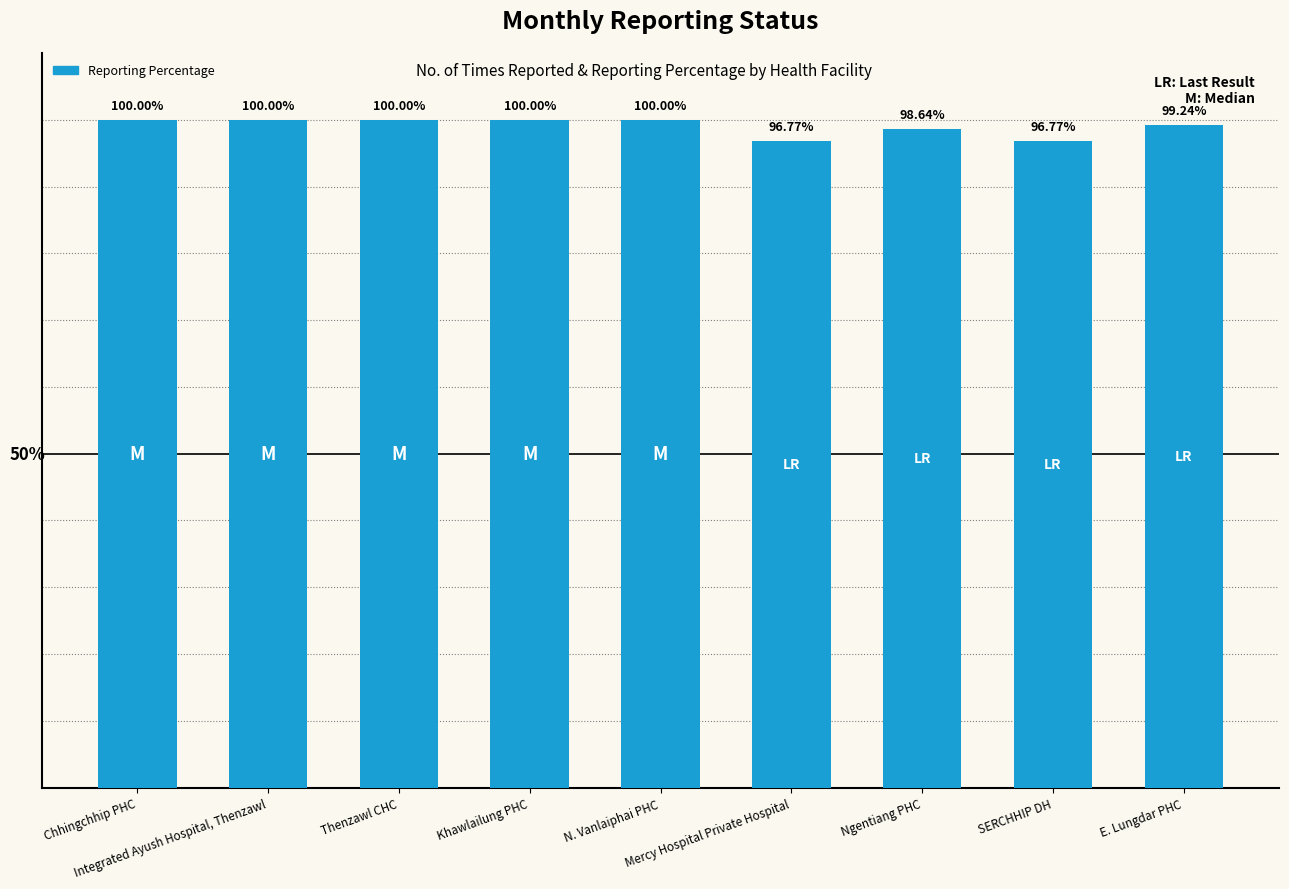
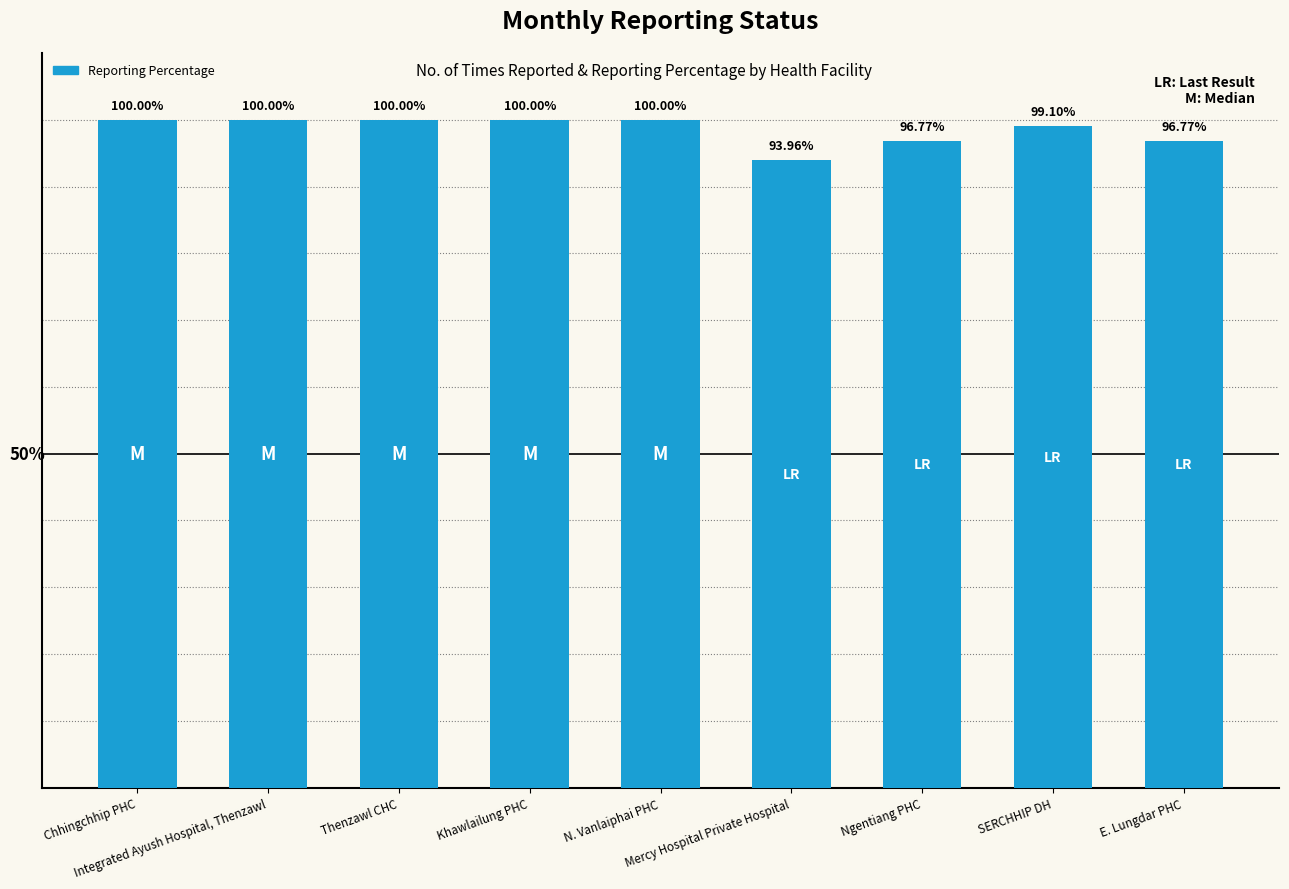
  {
    "Chhingchhip PHC": "100.00%",
    "Integrated Ayush Hospital, Thenzawl": "100.00%",
    "Thenzawl CHC": "100.00%",
    "Khawlailung PHC": "100.00%",
    "N. Vanlaiphai PHC": "100.00%",
-   "Mercy Hospital Private Hospital": "96.77%",
-   "Ngentiang PHC": "98.64%",
-   "SERCHHIP DH": "96.77%",
-   "E. Lungdar PHC": "99.24%"
+   "Mercy Hospital Private Hospital": "93.96%",
+   "Ngentiang PHC": "96.77%",
+   "SERCHHIP DH": "99.10%",
+   "E. Lungdar PHC": "96.77%"
  }
